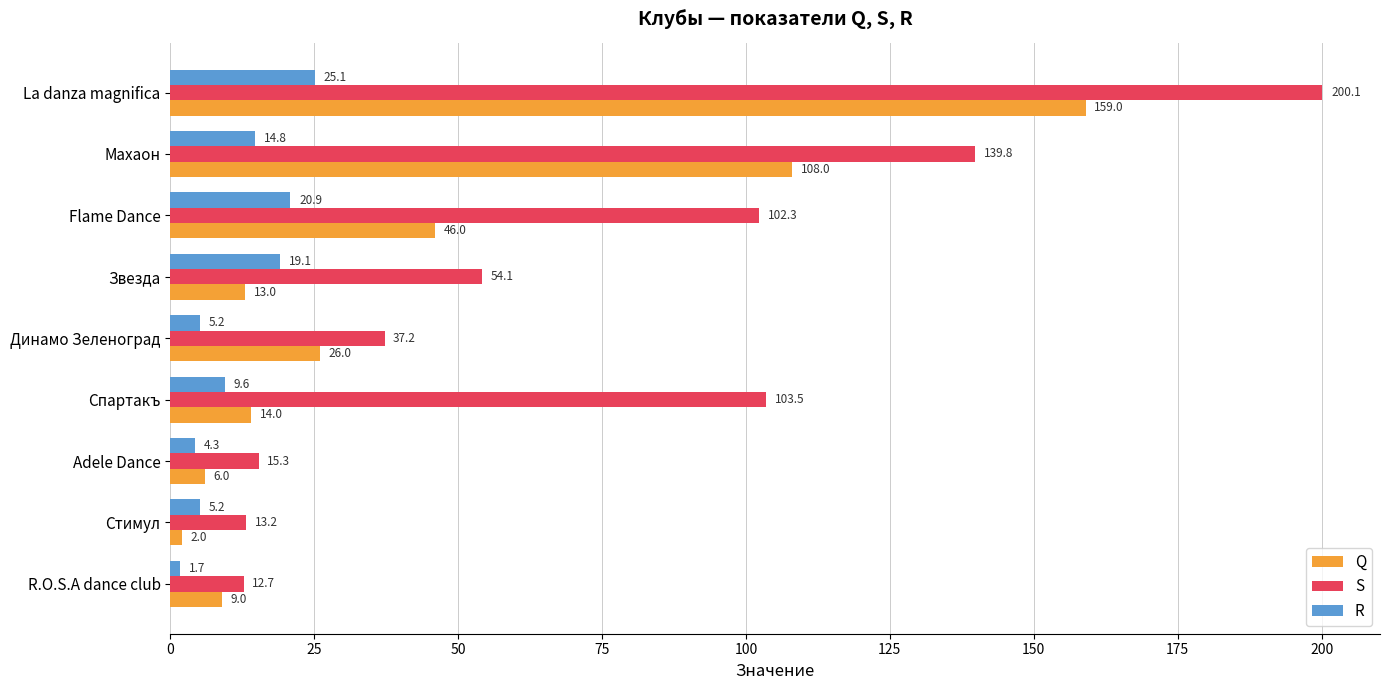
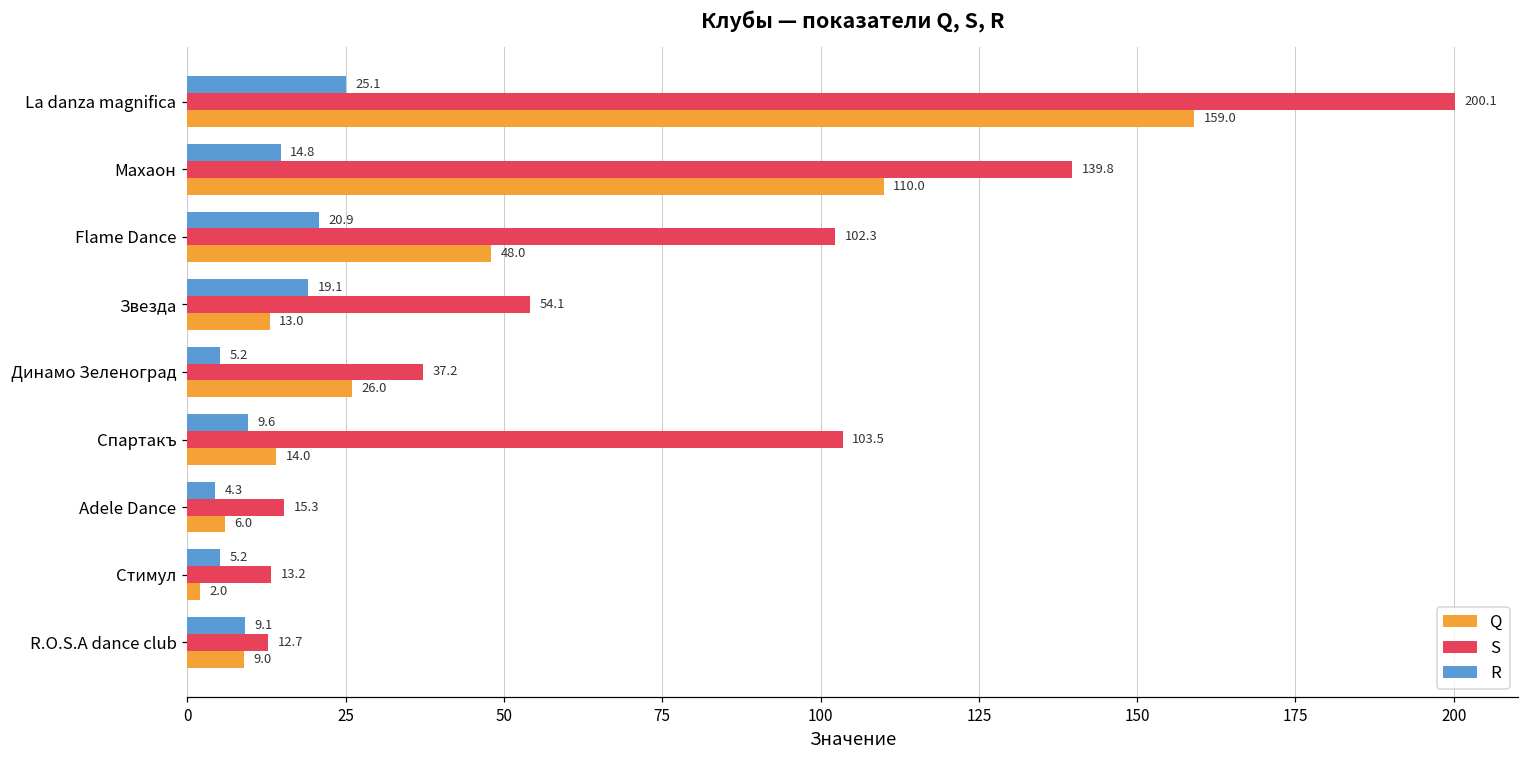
  {
    "Q": {
      "La danza magnifica": 159.0,
-     "Махаон": 108.0,
-     "Flame Dance": 46.0,
+     "Махаон": 110.0,
+     "Flame Dance": 48.0,
      "Звезда": 13.0,
      "Динамо Зеленоград": 26.0,
      "Спартакъ": 14.0,
      "Adele Dance": 6.0,
      "Стимул": 2.0,
      "R.O.S.A dance club": 9.0
    },
    "S": {
      "La danza magnifica": 200.1,
      "Махаон": 139.8,
      "Flame Dance": 102.3,
      "Звезда": 54.1,
      "Динамо Зеленоград": 37.2,
      "Спартакъ": 103.5,
      "Adele Dance": 15.3,
      "Стимул": 13.2,
      "R.O.S.A dance club": 12.7
    },
    "R": {
      "La danza magnifica": 25.1,
      "Махаон": 14.8,
      "Flame Dance": 20.9,
      "Звезда": 19.1,
      "Динамо Зеленоград": 5.2,
      "Спартакъ": 9.6,
      "Adele Dance": 4.3,
      "Стимул": 5.2,
-     "R.O.S.A dance club": 1.7
+     "R.O.S.A dance club": 9.1
    }
  }
